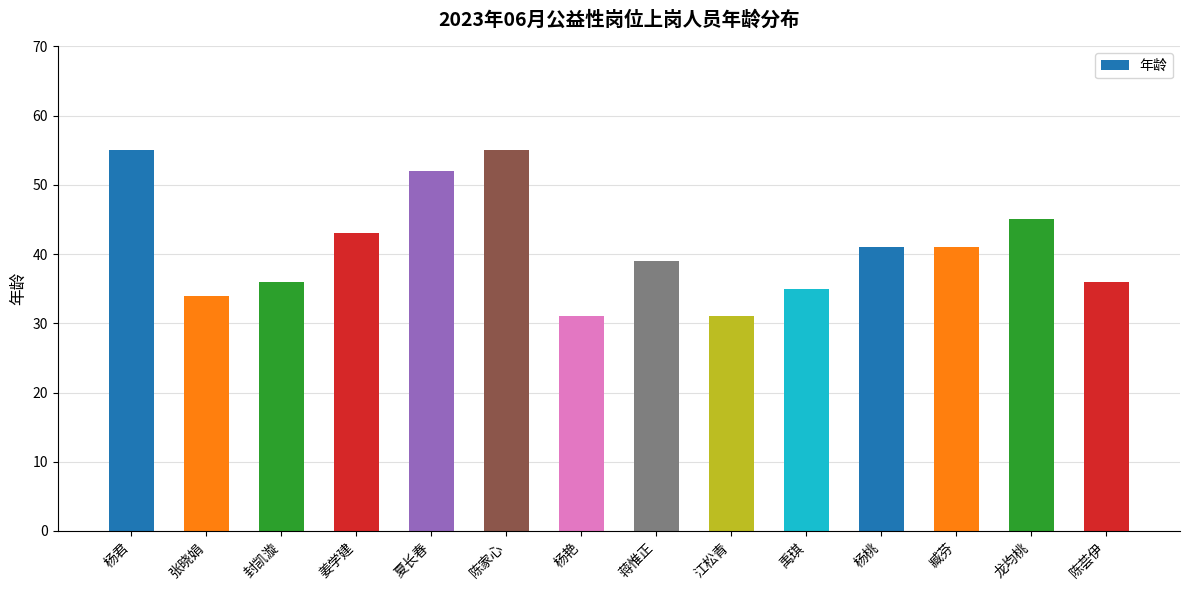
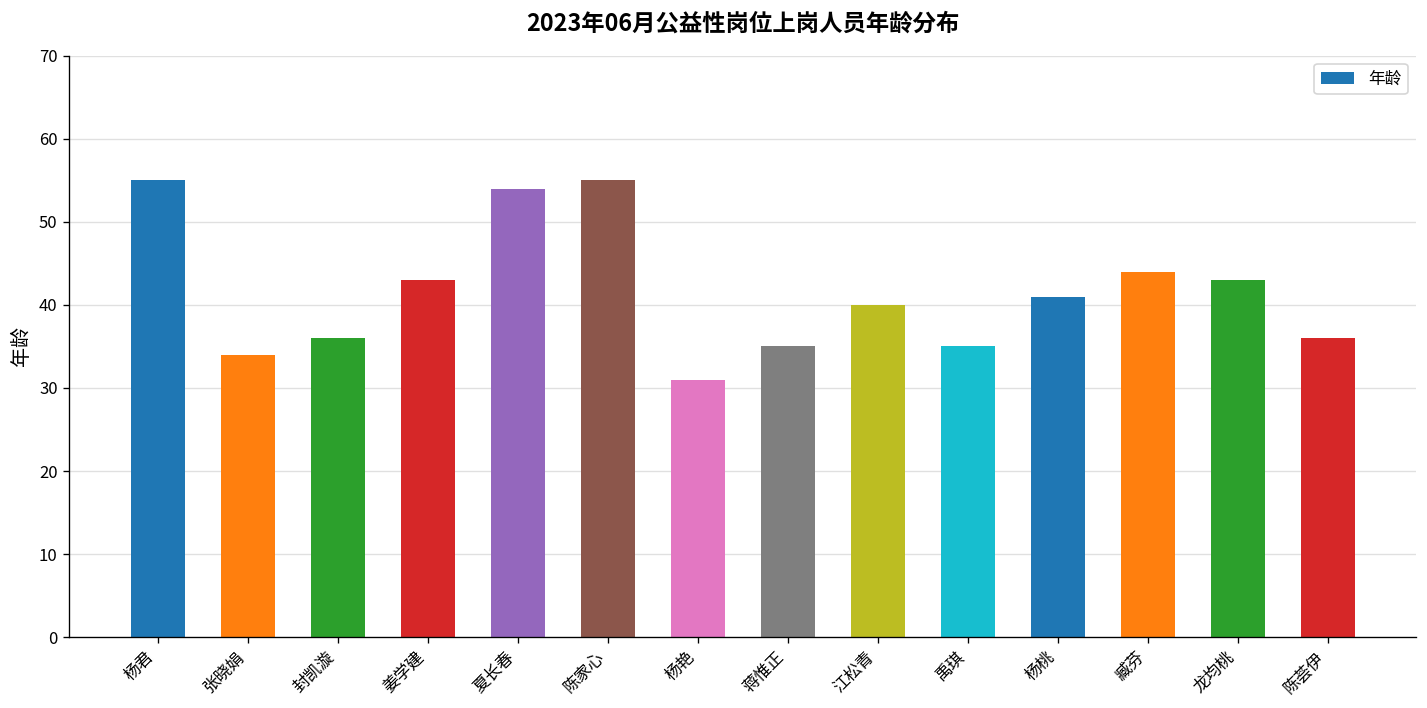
  {
    "杨君": 55,
    "张晓娟": 34,
    "封凯漩": 36,
    "姜学建": 43,
-   "夏长春": 52,
+   "夏长春": 54,
    "陈家心": 55,
    "杨艳": 31,
-   "蒋惟正": 39,
-   "江松青": 31,
+   "蒋惟正": 35,
+   "江松青": 40,
    "禹琪": 35,
    "杨桃": 41,
-   "臧芬": 41,
-   "龙均桃": 45,
+   "臧芬": 44,
+   "龙均桃": 43,
    "陈荟伊": 36
  }
